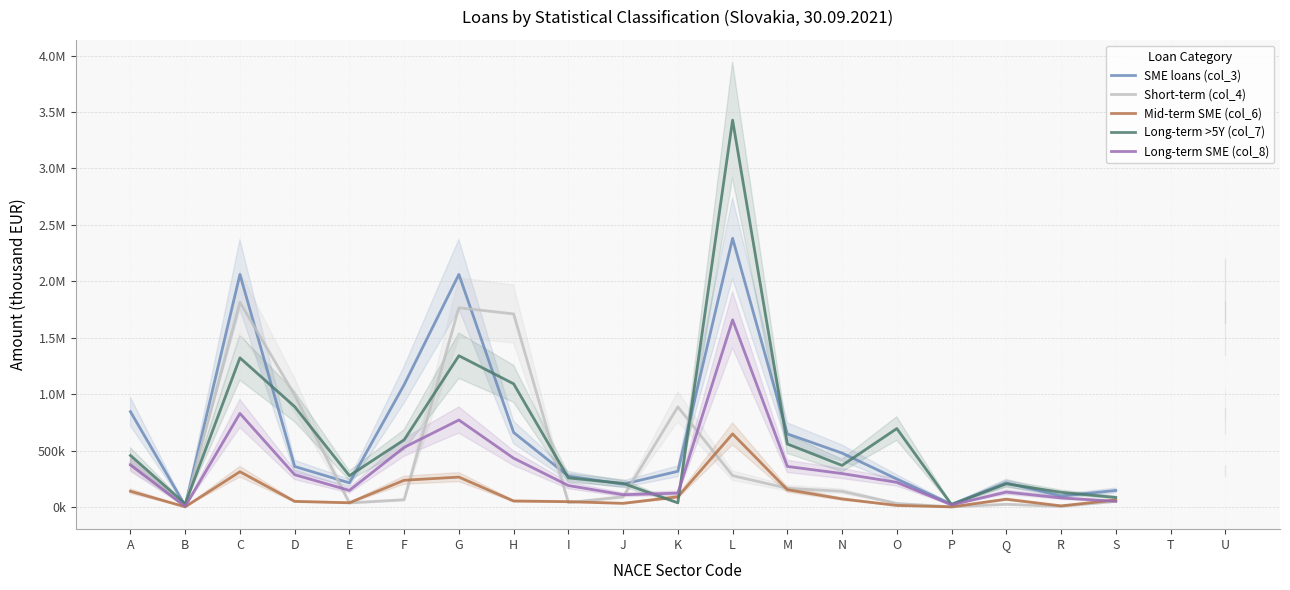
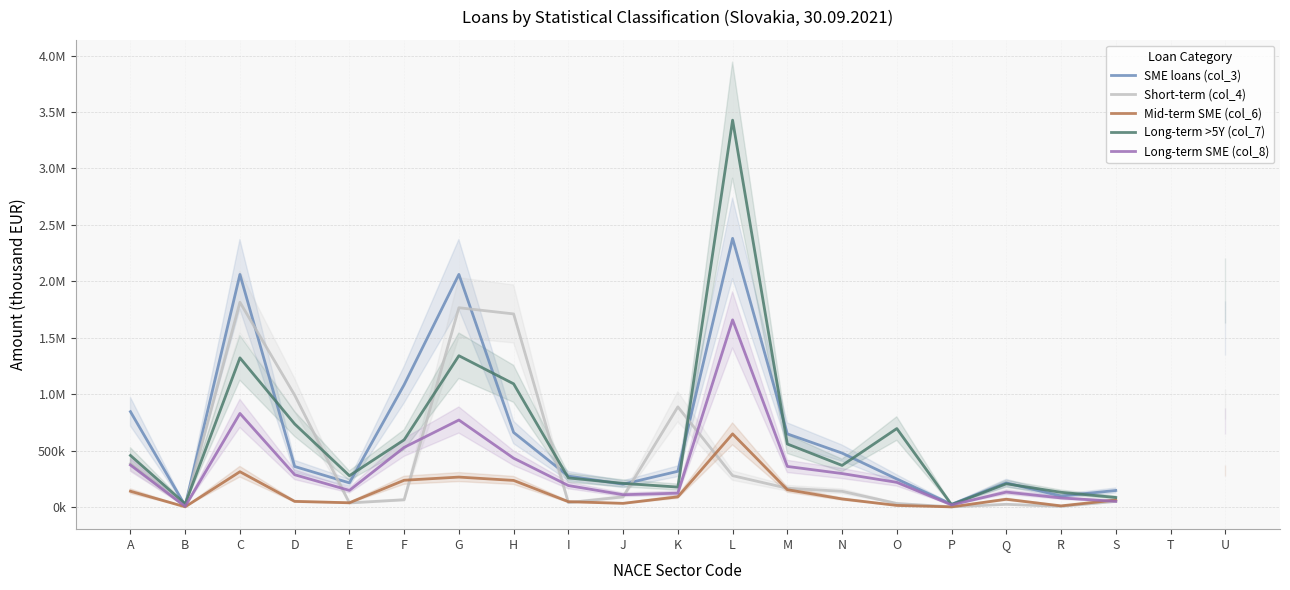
  {
    "Short-term (col_4)": {
      "C": 1820000,
      "D": 990000,
      "F": 70000,
      "G": 1770000,
      "H": 1710000,
      "K": 890000,
      "L": 280000,
      "N": 140000,
      "Q": 30000,
      "U": 910000
    },
    "Mid-term SME (col_6)": {
      "A": 140000,
      "C": 310000,
      "D": 50000,
      "F": 240000,
      "G": 270000,
-     "H": 50000,
+     "H": 240000,
      "J": 30000,
      "K": 90000,
      "L": 650000,
      "N": 70000,
      "Q": 70000,
      "U": 320000
    },
    "Long-term >5Y (col_7)": {
      "A": 460000,
      "C": 1320000,
-     "D": 890000,
+     "D": 740000,
      "E": 280000,
      "F": 600000,
      "G": 1340000,
      "H": 1090000,
-     "K": 40000,
+     "K": 180000,
      "L": 3430000,
      "M": 560000,
      "N": 370000,
      "O": 700000,
      "R": 130000,
      "U": 1920000
    }
  }
